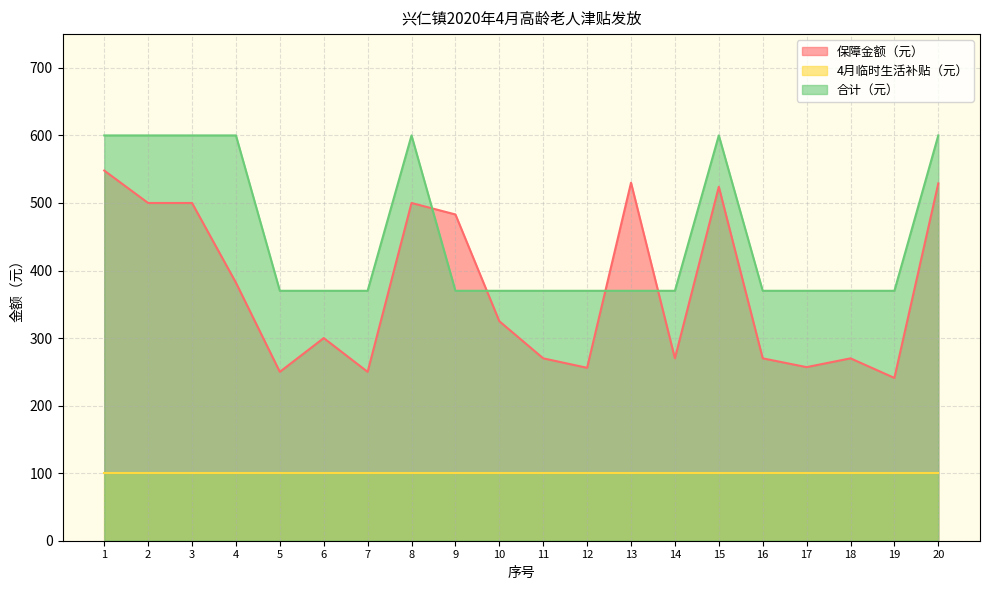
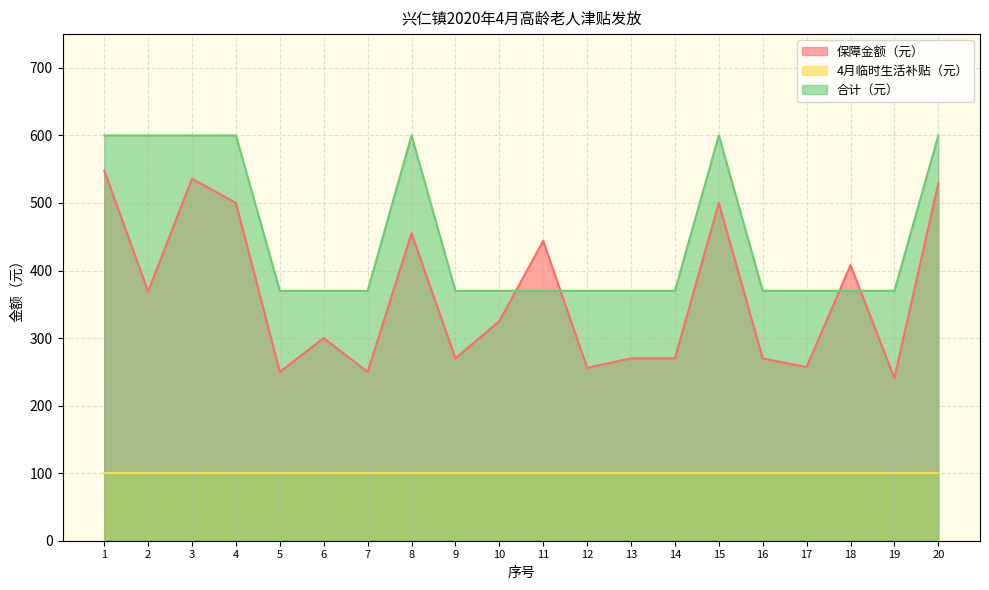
  {
    "保障金额（元）": {
      "1": 550,
-     "2": 500,
-     "3": 500,
-     "4": 380,
+     "2": 370,
+     "3": 540,
+     "4": 500,
      "5": 250,
      "6": 300,
      "7": 250,
-     "8": 500,
-     "9": 480,
+     "8": 460,
+     "9": 270,
      "10": 330,
-     "11": 270,
+     "11": 440,
      "12": 260,
-     "13": 530,
+     "13": 270,
      "14": 270,
-     "15": 520,
+     "15": 500,
      "16": 270,
      "17": 260,
-     "18": 270,
+     "18": 410,
      "19": 240,
      "20": 530
    },
    "4月临时生活补贴（元）": {
      "1": 100,
      "2": 100,
      "3": 100,
      "4": 100,
      "5": 100,
      "6": 100,
      "7": 100,
      "8": 100,
      "9": 100,
      "10": 100,
      "11": 100,
      "12": 100,
      "13": 100,
      "14": 100,
      "15": 100,
      "16": 100,
      "17": 100,
      "18": 100,
      "19": 100,
      "20": 100
    },
    "合计（元）": {
      "1": 600,
      "2": 600,
      "3": 600,
      "4": 600,
      "5": 370,
      "6": 370,
      "7": 370,
      "8": 600,
      "9": 370,
      "10": 370,
      "11": 370,
      "12": 370,
      "13": 370,
      "14": 370,
      "15": 600,
      "16": 370,
      "17": 370,
      "18": 370,
      "19": 370,
      "20": 600
    }
  }
